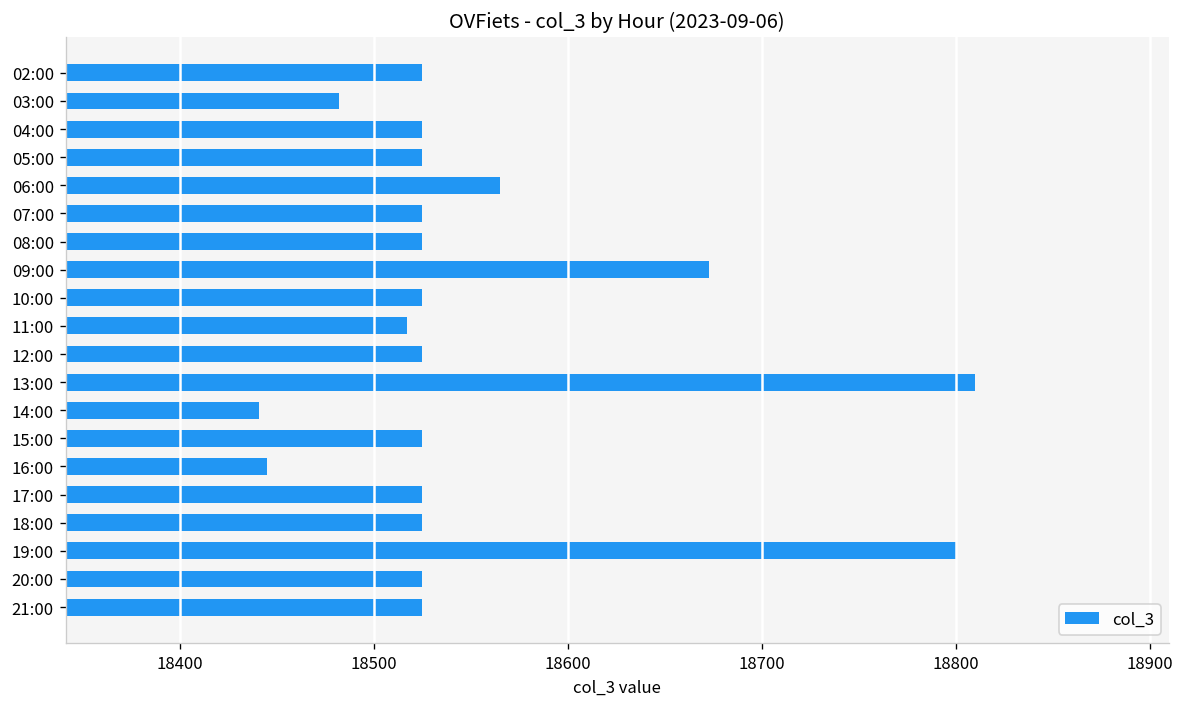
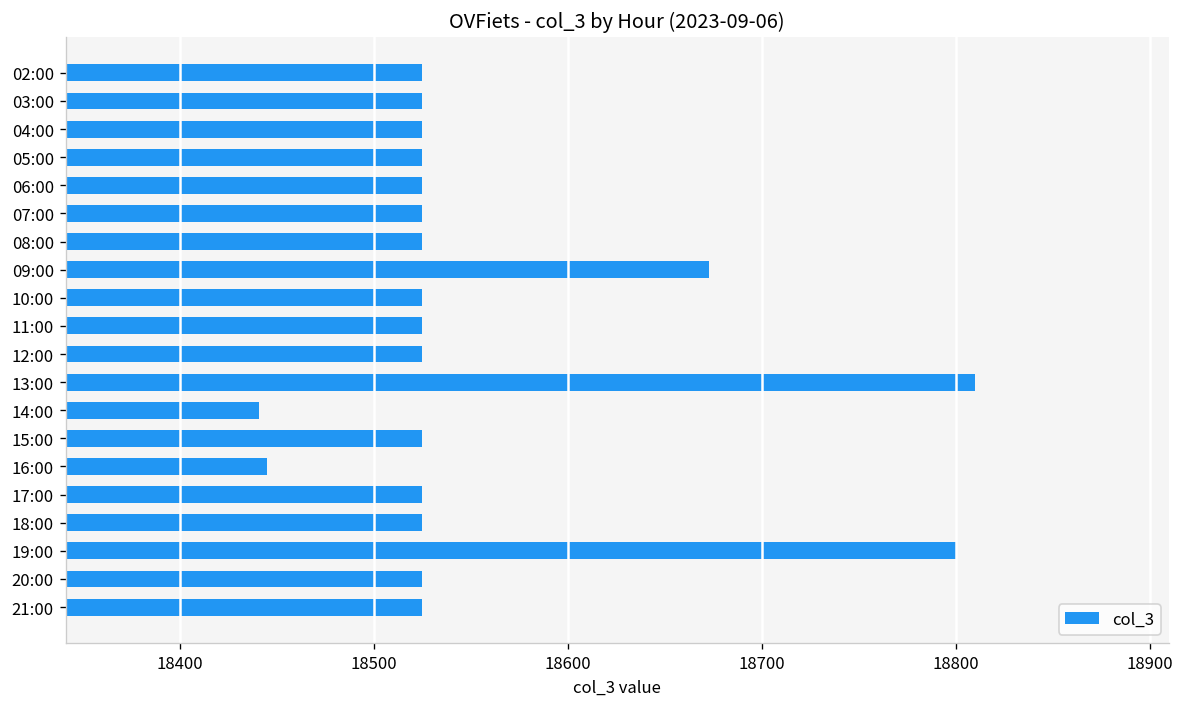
  {
    "02:00": 18525,
-   "03:00": 18482,
+   "03:00": 18525,
    "04:00": 18525,
    "05:00": 18525,
-   "06:00": 18565,
+   "06:00": 18525,
    "07:00": 18525,
    "08:00": 18525,
    "09:00": 18673,
    "10:00": 18525,
-   "11:00": 18517,
+   "11:00": 18525,
    "12:00": 18525,
    "13:00": 18810,
    "14:00": 18441,
    "15:00": 18525,
    "16:00": 18445,
    "17:00": 18525,
    "18:00": 18525,
    "19:00": 18800,
    "20:00": 18525,
    "21:00": 18525
  }
